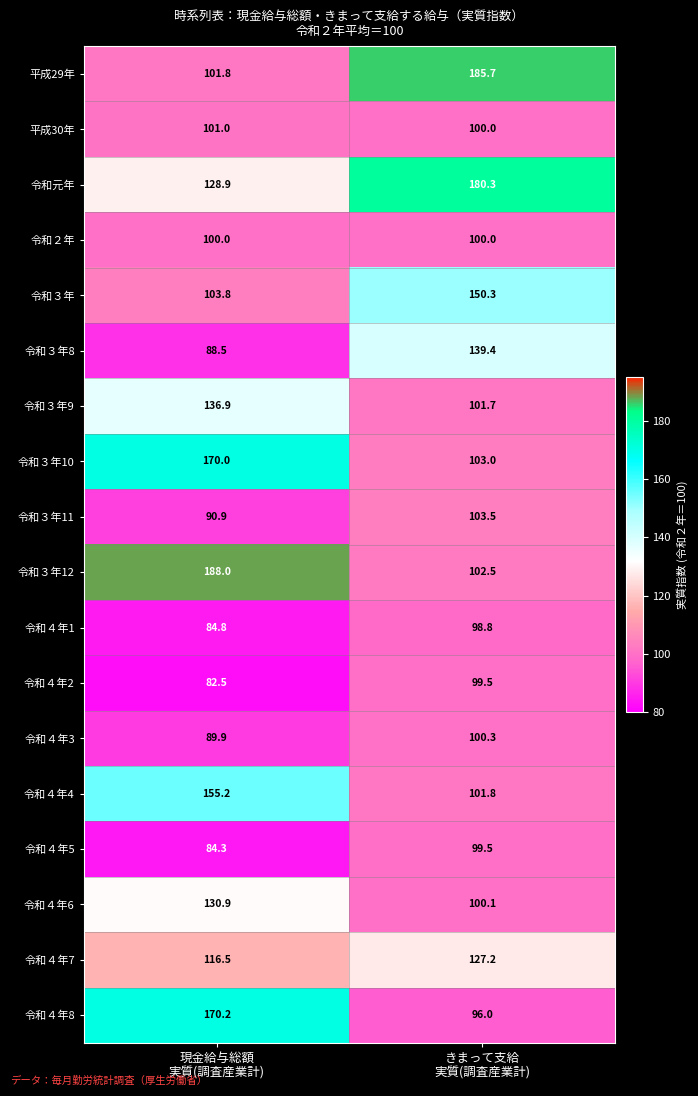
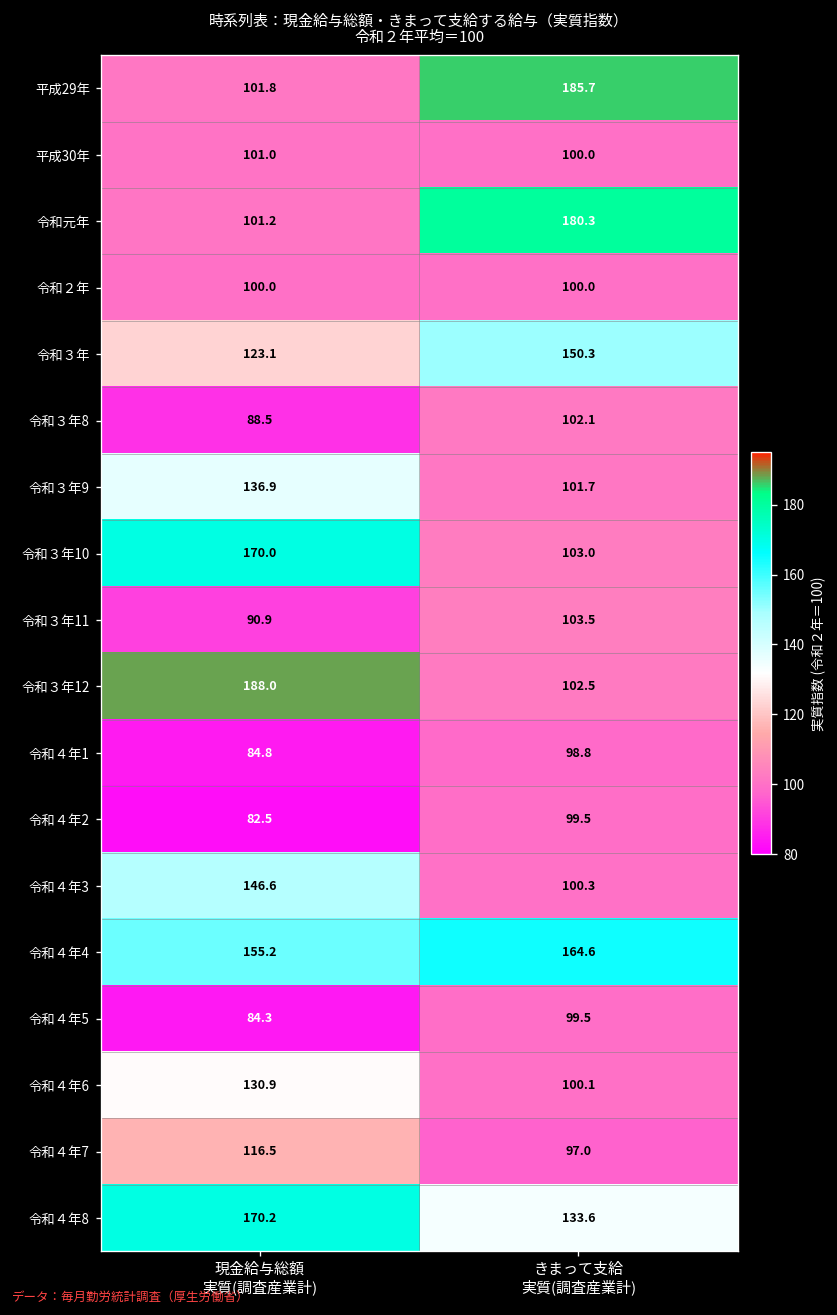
  {
    "平成29年": {
      "現金給与総額 実質(調査産業計)": 101.8,
      "きまって支給 実質(調査産業計)": 185.7
    },
    "平成30年": {
      "現金給与総額 実質(調査産業計)": 101.0,
      "きまって支給 実質(調査産業計)": 100.0
    },
    "令和元年": {
-     "現金給与総額 実質(調査産業計)": 128.9,
+     "現金給与総額 実質(調査産業計)": 101.2,
      "きまって支給 実質(調査産業計)": 180.3
    },
    "令和２年": {
      "現金給与総額 実質(調査産業計)": 100.0,
      "きまって支給 実質(調査産業計)": 100.0
    },
    "令和３年": {
-     "現金給与総額 実質(調査産業計)": 103.8,
+     "現金給与総額 実質(調査産業計)": 123.1,
      "きまって支給 実質(調査産業計)": 150.3
    },
    "令和３年8": {
      "現金給与総額 実質(調査産業計)": 88.5,
-     "きまって支給 実質(調査産業計)": 139.4
+     "きまって支給 実質(調査産業計)": 102.1
    },
    "令和３年9": {
      "現金給与総額 実質(調査産業計)": 136.9,
      "きまって支給 実質(調査産業計)": 101.7
    },
    "令和３年10": {
      "現金給与総額 実質(調査産業計)": 170.0,
      "きまって支給 実質(調査産業計)": 103.0
    },
    "令和３年11": {
      "現金給与総額 実質(調査産業計)": 90.9,
      "きまって支給 実質(調査産業計)": 103.5
    },
    "令和３年12": {
      "現金給与総額 実質(調査産業計)": 188.0,
      "きまって支給 実質(調査産業計)": 102.5
    },
    "令和４年1": {
      "現金給与総額 実質(調査産業計)": 84.8,
      "きまって支給 実質(調査産業計)": 98.8
    },
    "令和４年2": {
      "現金給与総額 実質(調査産業計)": 82.5,
      "きまって支給 実質(調査産業計)": 99.5
    },
    "令和４年3": {
-     "現金給与総額 実質(調査産業計)": 89.9,
+     "現金給与総額 実質(調査産業計)": 146.6,
      "きまって支給 実質(調査産業計)": 100.3
    },
    "令和４年4": {
      "現金給与総額 実質(調査産業計)": 155.2,
-     "きまって支給 実質(調査産業計)": 101.8
+     "きまって支給 実質(調査産業計)": 164.6
    },
    "令和４年5": {
      "現金給与総額 実質(調査産業計)": 84.3,
      "きまって支給 実質(調査産業計)": 99.5
    },
    "令和４年6": {
      "現金給与総額 実質(調査産業計)": 130.9,
      "きまって支給 実質(調査産業計)": 100.1
    },
    "令和４年7": {
      "現金給与総額 実質(調査産業計)": 116.5,
-     "きまって支給 実質(調査産業計)": 127.2
+     "きまって支給 実質(調査産業計)": 97.0
    },
    "令和４年8": {
      "現金給与総額 実質(調査産業計)": 170.2,
-     "きまって支給 実質(調査産業計)": 96.0
+     "きまって支給 実質(調査産業計)": 133.6
    }
  }
